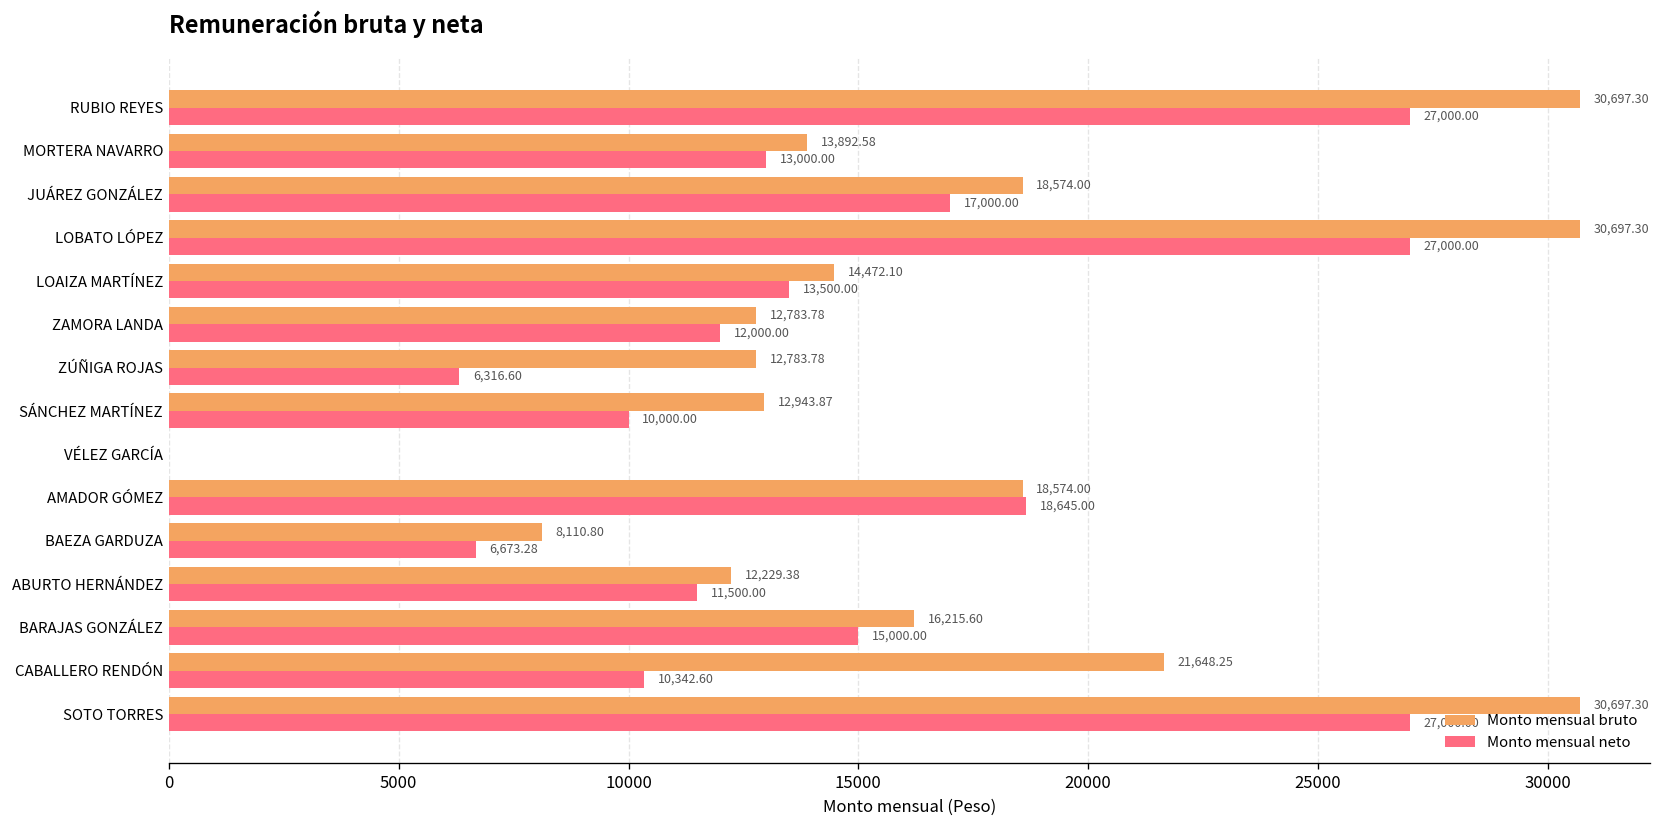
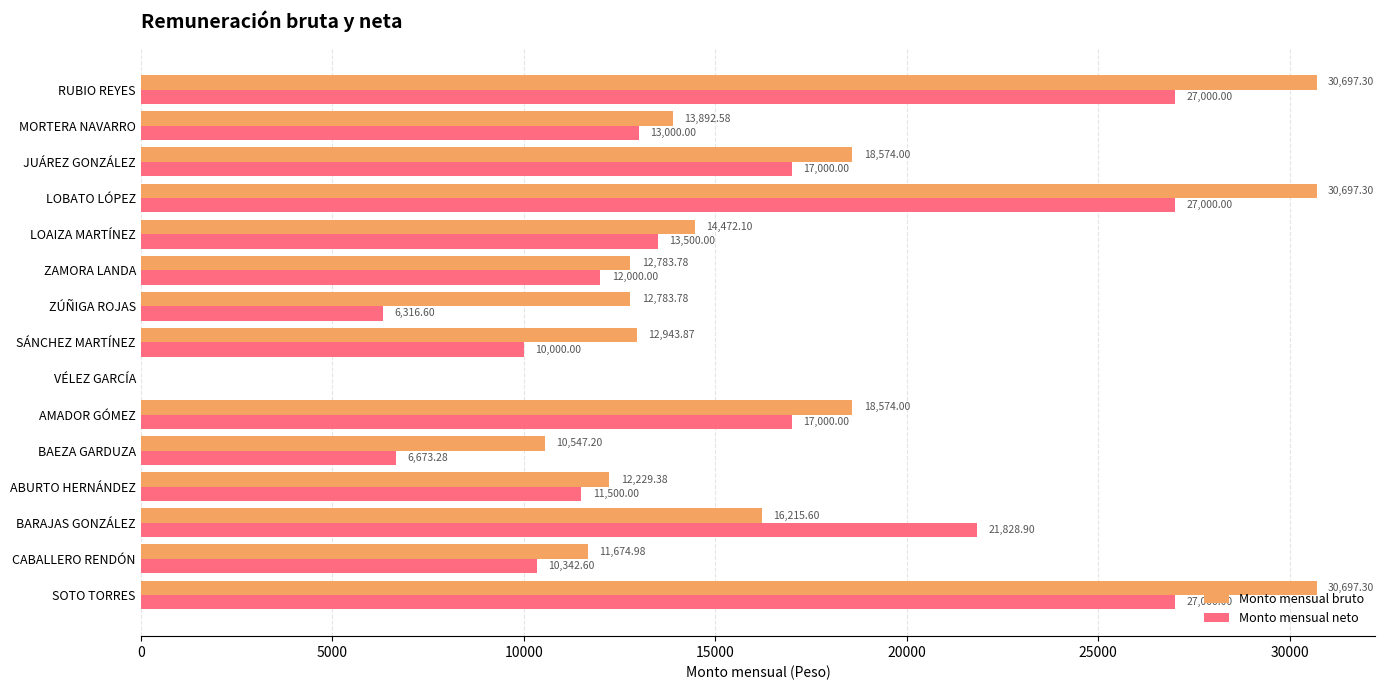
  {
    "Monto mensual bruto": {
      "RUBIO REYES": "30,697.30",
      "MORTERA NAVARRO": "13,892.58",
      "JUÁREZ GONZÁLEZ": "18,574.00",
      "LOBATO LÓPEZ": "30,697.30",
      "LOAIZA MARTÍNEZ": "14,472.10",
      "ZAMORA LANDA": "12,783.78",
      "ZÚÑIGA ROJAS": "12,783.78",
      "SÁNCHEZ MARTÍNEZ": "12,943.87",
      "AMADOR GÓMEZ": "18,574.00",
-     "BAEZA GARDUZA": "8,110.80",
+     "BAEZA GARDUZA": "10,547.20",
      "ABURTO HERNÁNDEZ": "12,229.38",
      "BARAJAS GONZÁLEZ": "16,215.60",
-     "CABALLERO RENDÓN": "21,648.25",
+     "CABALLERO RENDÓN": "11,674.98",
      "SOTO TORRES": "30,697.30"
    },
    "Monto mensual neto": {
      "RUBIO REYES": "27,000.00",
      "MORTERA NAVARRO": "13,000.00",
      "JUÁREZ GONZÁLEZ": "17,000.00",
      "LOBATO LÓPEZ": "27,000.00",
      "LOAIZA MARTÍNEZ": "13,500.00",
      "ZAMORA LANDA": "12,000.00",
      "ZÚÑIGA ROJAS": "6,316.60",
      "SÁNCHEZ MARTÍNEZ": "10,000.00",
-     "AMADOR GÓMEZ": "18,645.00",
+     "AMADOR GÓMEZ": "17,000.00",
      "BAEZA GARDUZA": "6,673.28",
      "ABURTO HERNÁNDEZ": "11,500.00",
-     "BARAJAS GONZÁLEZ": "15,000.00",
+     "BARAJAS GONZÁLEZ": "21,828.90",
      "CABALLERO RENDÓN": "10,342.60",
      "SOTO TORRES": "27,000.00"
    }
  }
